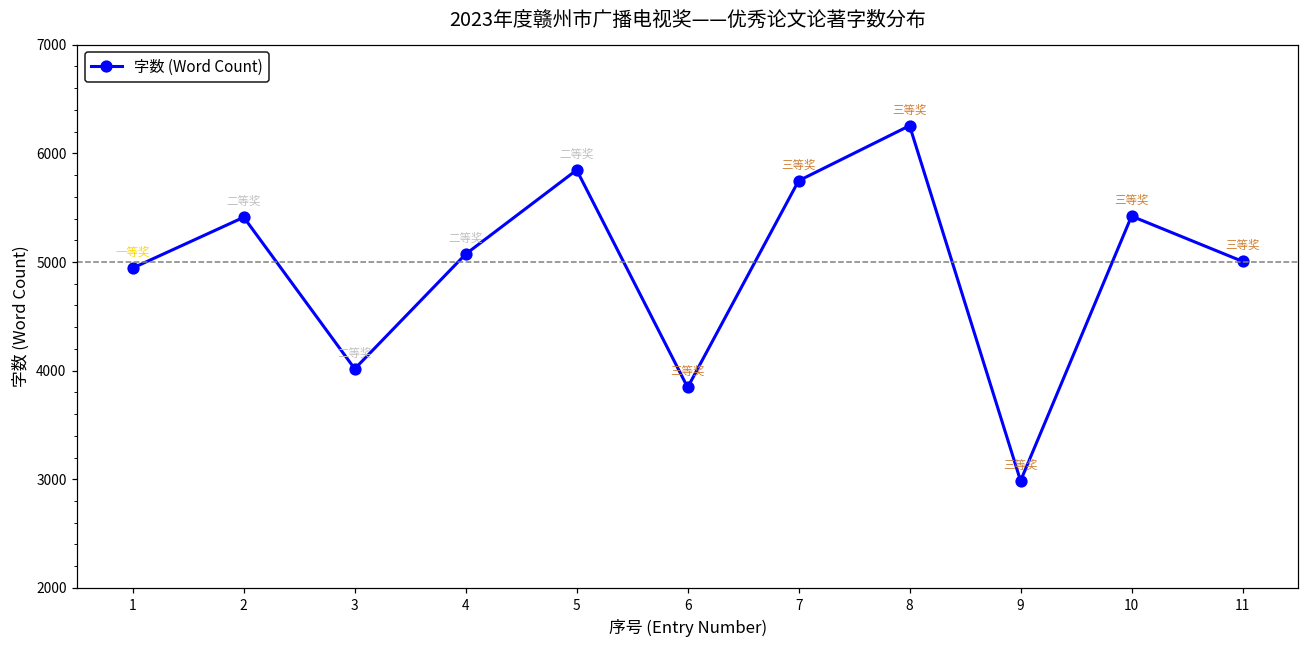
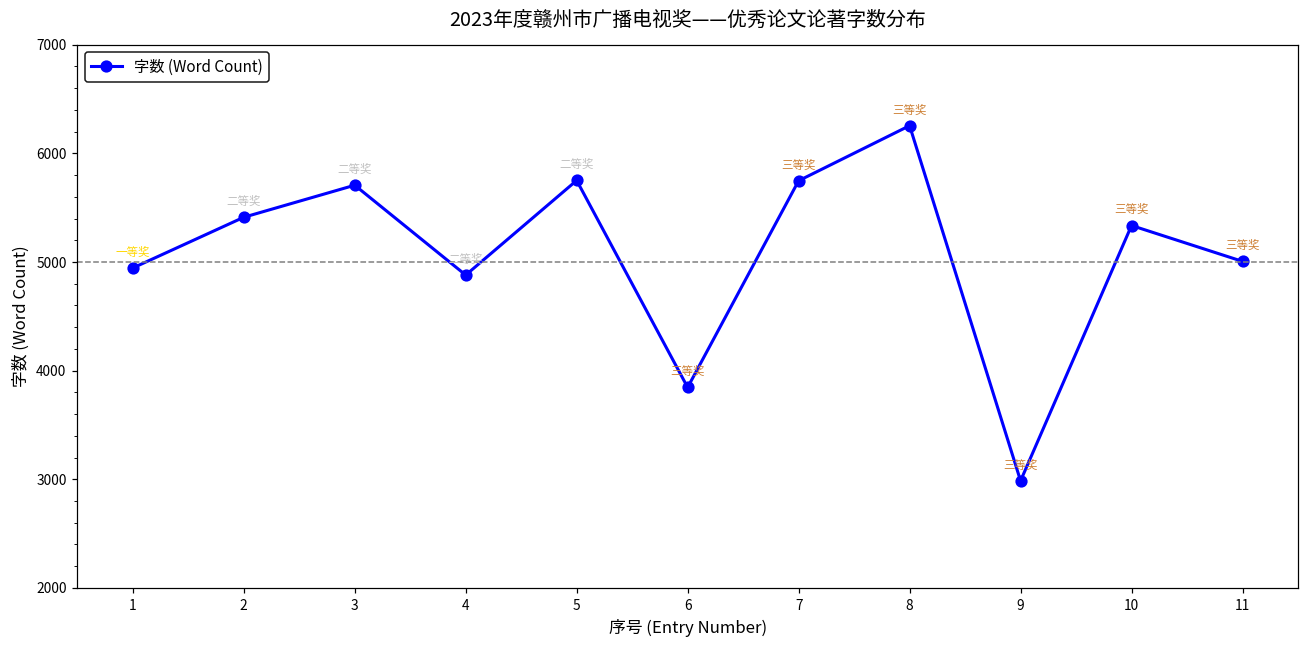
  {
    "1": 4900,
    "2": 5400,
-   "3": 4000,
-   "4": 5100,
-   "5": 5850,
+   "3": 5700,
+   "4": 4900,
+   "5": 5750,
    "6": 3800,
    "7": 5700,
    "8": 6300,
    "9": 3000,
-   "10": 5400,
+   "10": 5300,
    "11": 5000
  }
